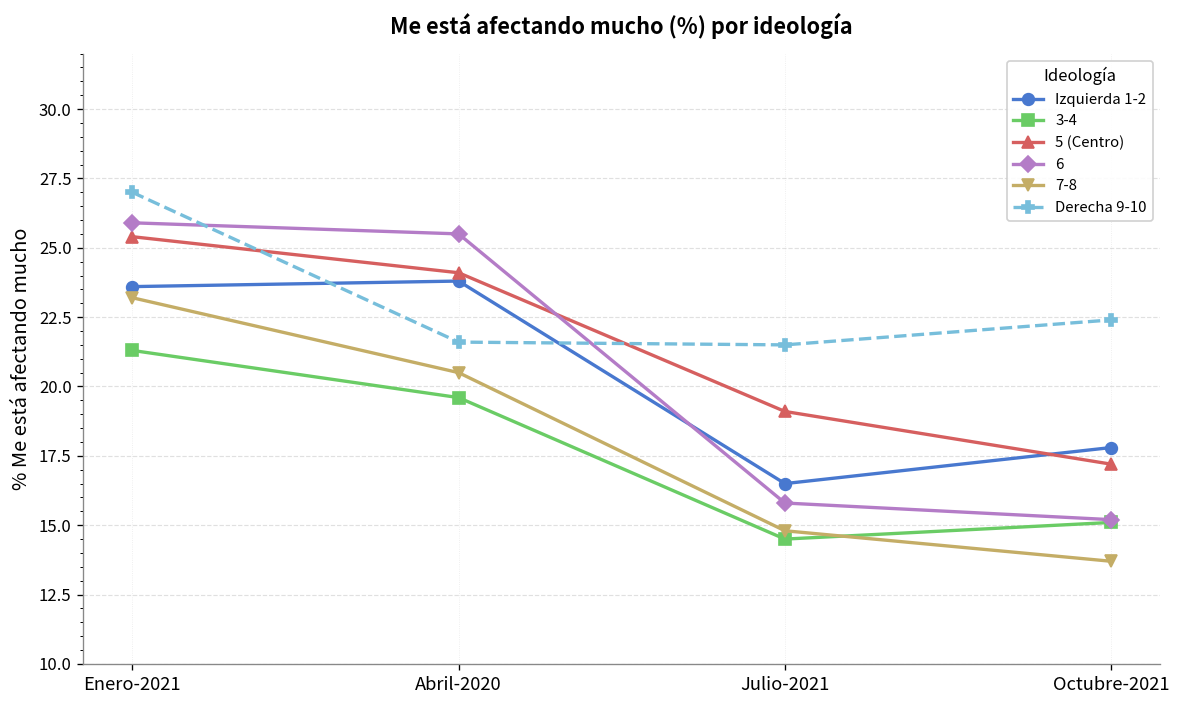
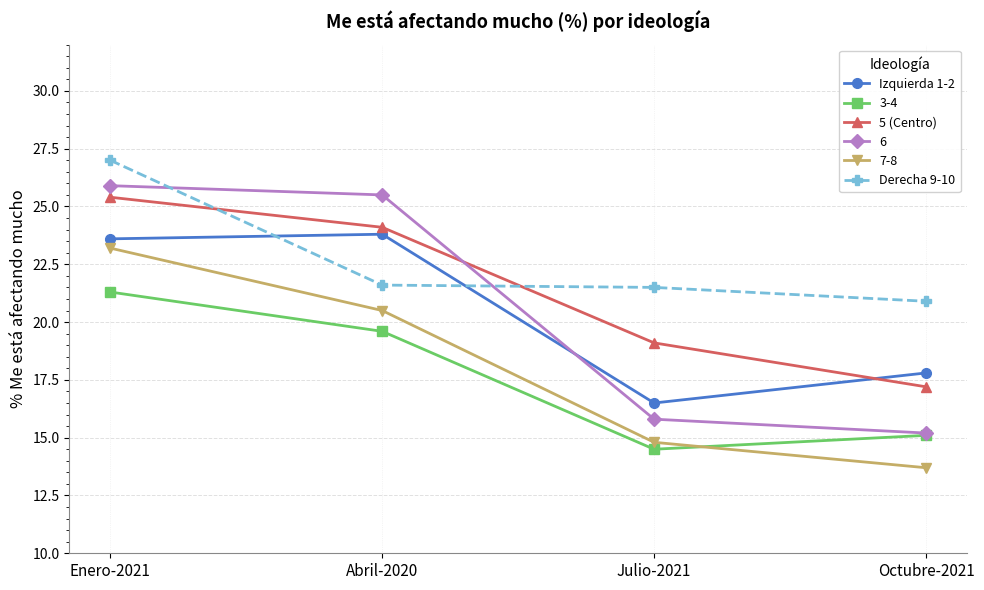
  {
    "Izquierda 1-2": {
      "Enero-2021": 23.6,
      "Abril-2020": 23.8,
      "Julio-2021": 16.5,
      "Octubre-2021": 17.8
    },
    "3-4": {
      "Enero-2021": 21.3,
      "Abril-2020": 19.6,
      "Julio-2021": 14.5
    },
    "5 (Centro)": {
      "Enero-2021": 25.4,
      "Abril-2020": 24.1,
      "Julio-2021": 19.1,
      "Octubre-2021": 17.2
    },
    "6": {
      "Enero-2021": 25.9,
      "Abril-2020": 25.5,
      "Julio-2021": 15.8
    },
    "7-8": {
      "Enero-2021": 23.2,
      "Abril-2020": 20.5,
      "Julio-2021": 14.8,
      "Octubre-2021": 13.7
    },
    "Derecha 9-10": {
      "Enero-2021": 27.0,
      "Abril-2020": 21.6,
      "Julio-2021": 21.5,
-     "Octubre-2021": 22.4
+     "Octubre-2021": 20.9
    }
  }
